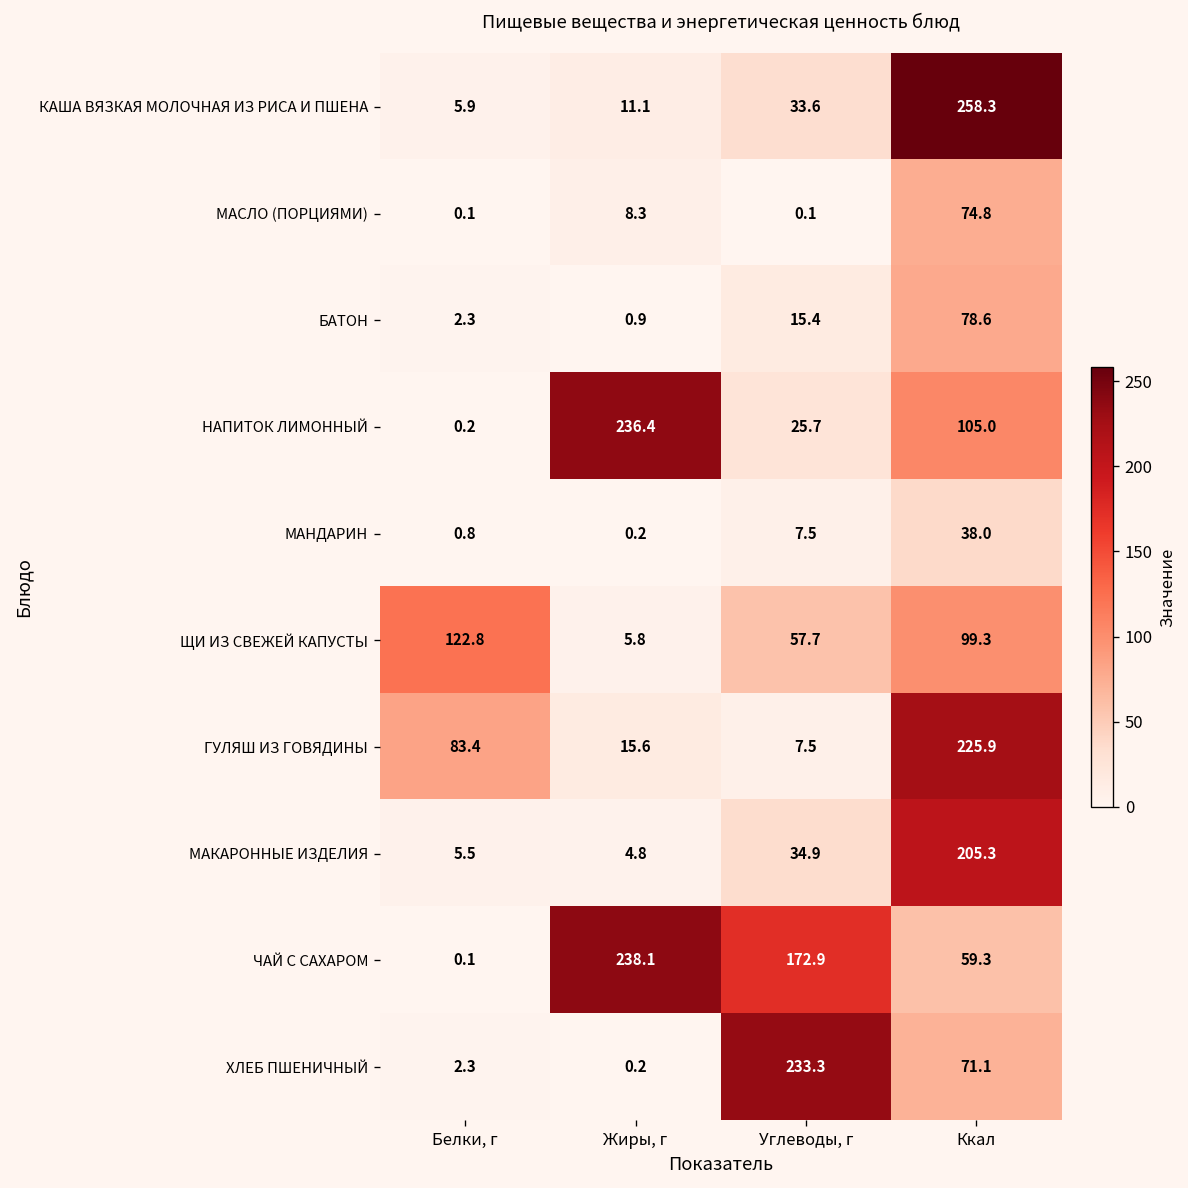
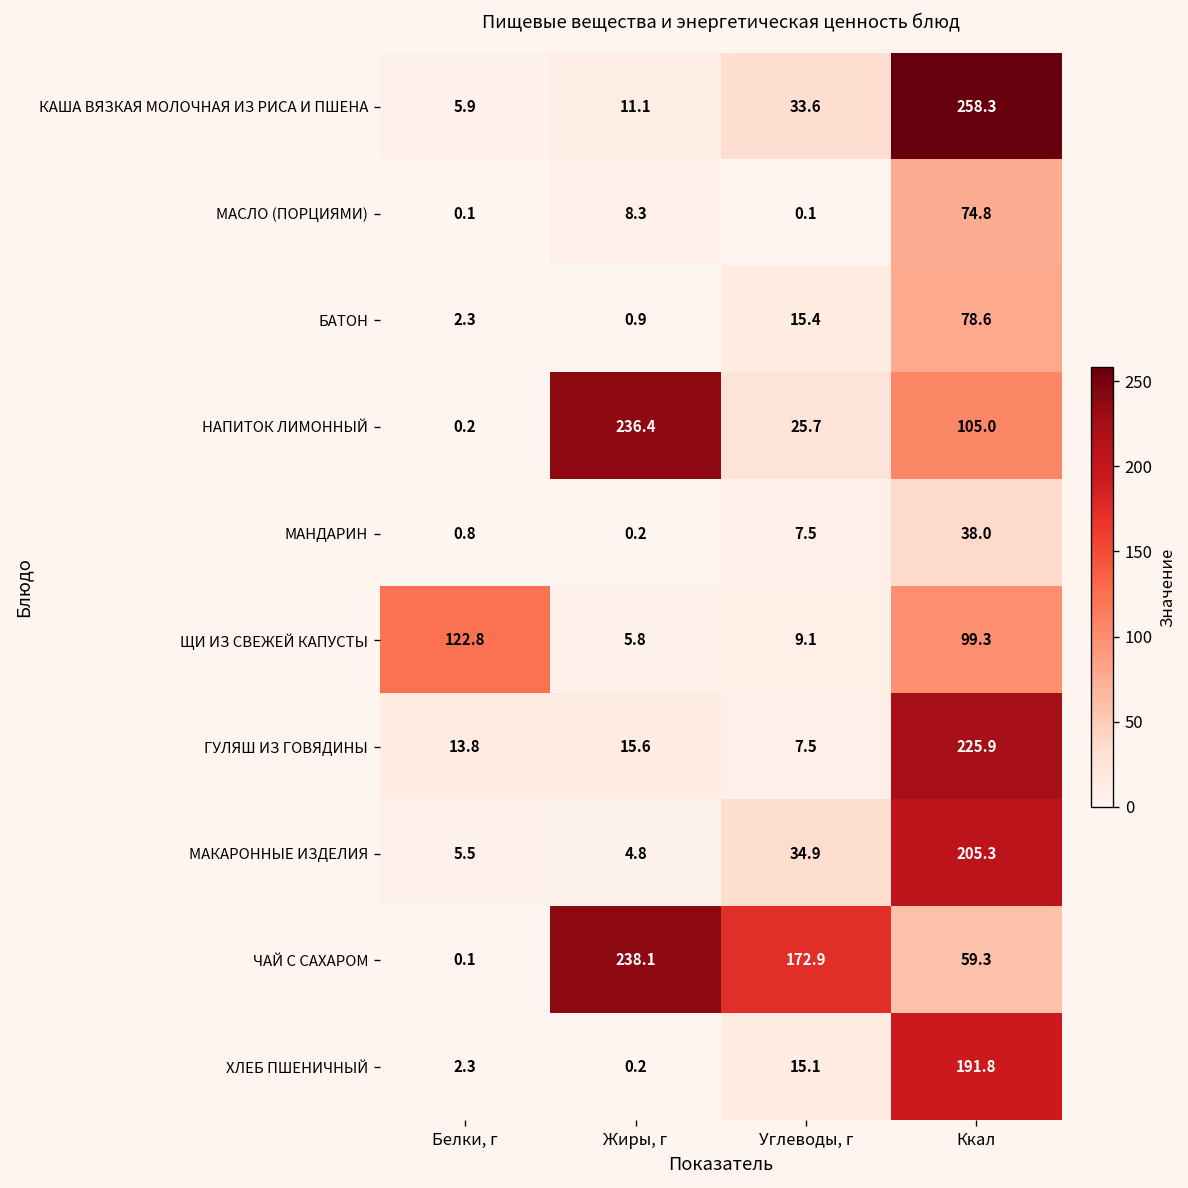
  {
    "КАША ВЯЗКАЯ МОЛОЧНАЯ ИЗ РИСА И ПШЕНА": {
      "Белки, г": 5.9,
      "Жиры, г": 11.1,
      "Углеводы, г": 33.6,
      "Ккал": 258.3
    },
    "МАСЛО (ПОРЦИЯМИ)": {
      "Белки, г": 0.1,
      "Жиры, г": 8.3,
      "Углеводы, г": 0.1,
      "Ккал": 74.8
    },
    "БАТОН": {
      "Белки, г": 2.3,
      "Жиры, г": 0.9,
      "Углеводы, г": 15.4,
      "Ккал": 78.6
    },
    "НАПИТОК ЛИМОННЫЙ": {
      "Белки, г": 0.2,
      "Жиры, г": 236.4,
      "Углеводы, г": 25.7,
      "Ккал": 105.0
    },
    "МАНДАРИН": {
      "Белки, г": 0.8,
      "Жиры, г": 0.2,
      "Углеводы, г": 7.5,
      "Ккал": 38.0
    },
    "ЩИ ИЗ СВЕЖЕЙ КАПУСТЫ": {
      "Белки, г": 122.8,
      "Жиры, г": 5.8,
-     "Углеводы, г": 57.7,
+     "Углеводы, г": 9.1,
      "Ккал": 99.3
    },
    "ГУЛЯШ ИЗ ГОВЯДИНЫ": {
-     "Белки, г": 83.4,
+     "Белки, г": 13.8,
      "Жиры, г": 15.6,
      "Углеводы, г": 7.5,
      "Ккал": 225.9
    },
    "МАКАРОННЫЕ ИЗДЕЛИЯ": {
      "Белки, г": 5.5,
      "Жиры, г": 4.8,
      "Углеводы, г": 34.9,
      "Ккал": 205.3
    },
    "ЧАЙ С САХАРОМ": {
      "Белки, г": 0.1,
      "Жиры, г": 238.1,
      "Углеводы, г": 172.9,
      "Ккал": 59.3
    },
    "ХЛЕБ ПШЕНИЧНЫЙ": {
      "Белки, г": 2.3,
      "Жиры, г": 0.2,
-     "Углеводы, г": 233.3,
-     "Ккал": 71.1
+     "Углеводы, г": 15.1,
+     "Ккал": 191.8
    }
  }
